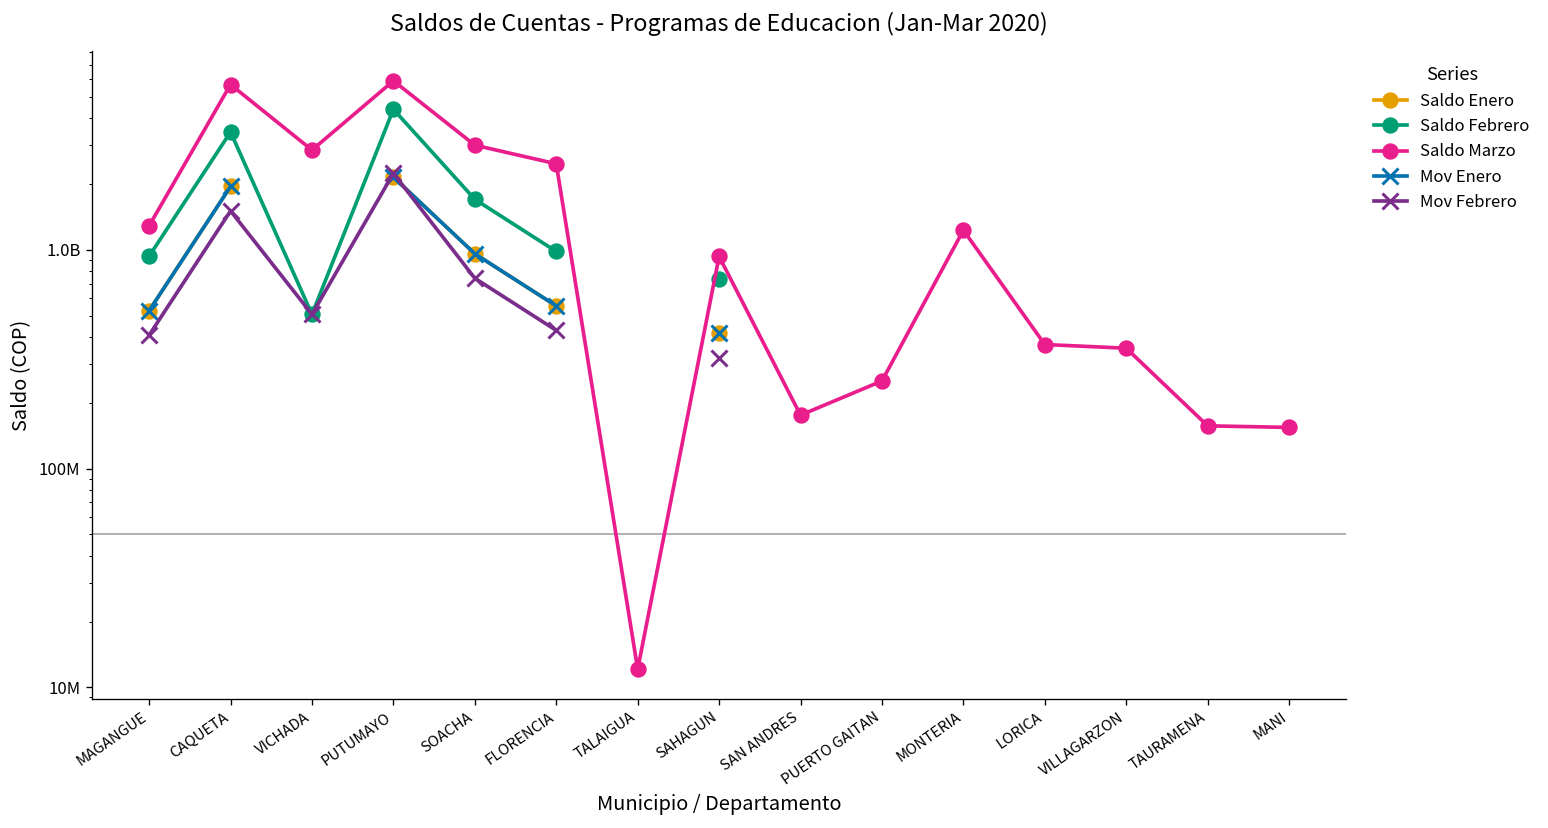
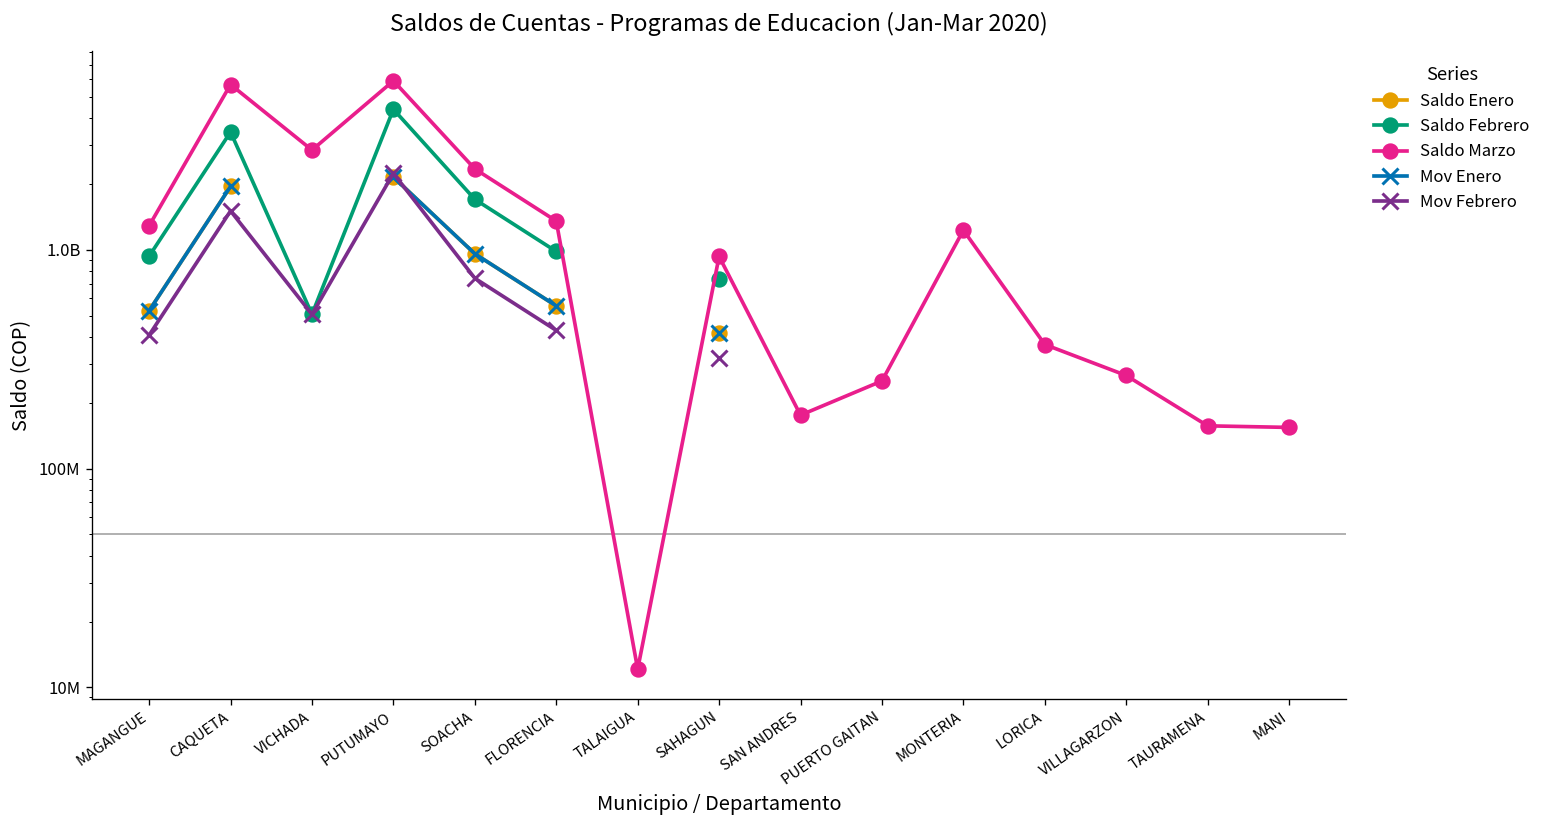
  {
    "Mov Enero": {
      "MAGANGUE": 530000000,
      "CAQUETA": 1900000000,
      "PUTUMAYO": 2100000000,
      "SOACHA": 1000000000,
      "FLORENCIA": 550000000,
      "SAHAGUN": 420000000
    },
    "Saldo Febrero": {
      "MAGANGUE": 900000000,
      "CAQUETA": 3400000000,
      "PUTUMAYO": 4400000000,
      "SOACHA": 1700000000,
      "FLORENCIA": 1000000000,
      "SAHAGUN": 740000000
    },
    "Saldo Marzo": {
      "MAGANGUE": 1300000000,
      "CAQUETA": 5700000000,
      "VICHADA": 2900000000,
      "PUTUMAYO": 5900000000,
-     "SOACHA": 3000000000,
-     "FLORENCIA": 2500000000,
+     "SOACHA": 2300000000,
+     "FLORENCIA": 1400000000,
      "TALAIGUA": 12000000,
      "SAHAGUN": 900000000,
      "SAN ANDRES": 180000000,
      "PUERTO GAITAN": 250000000,
      "MONTERIA": 1200000000,
      "LORICA": 370000000,
-     "VILLAGARZON": 350000000,
+     "VILLAGARZON": 270000000,
      "TAURAMENA": 160000000,
      "MANI": 150000000
    },
    "Mov Febrero": {
      "MAGANGUE": 410000000,
      "CAQUETA": 1500000000,
      "PUTUMAYO": 2200000000,
      "SOACHA": 740000000,
      "FLORENCIA": 430000000,
      "SAHAGUN": 320000000
    }
  }
